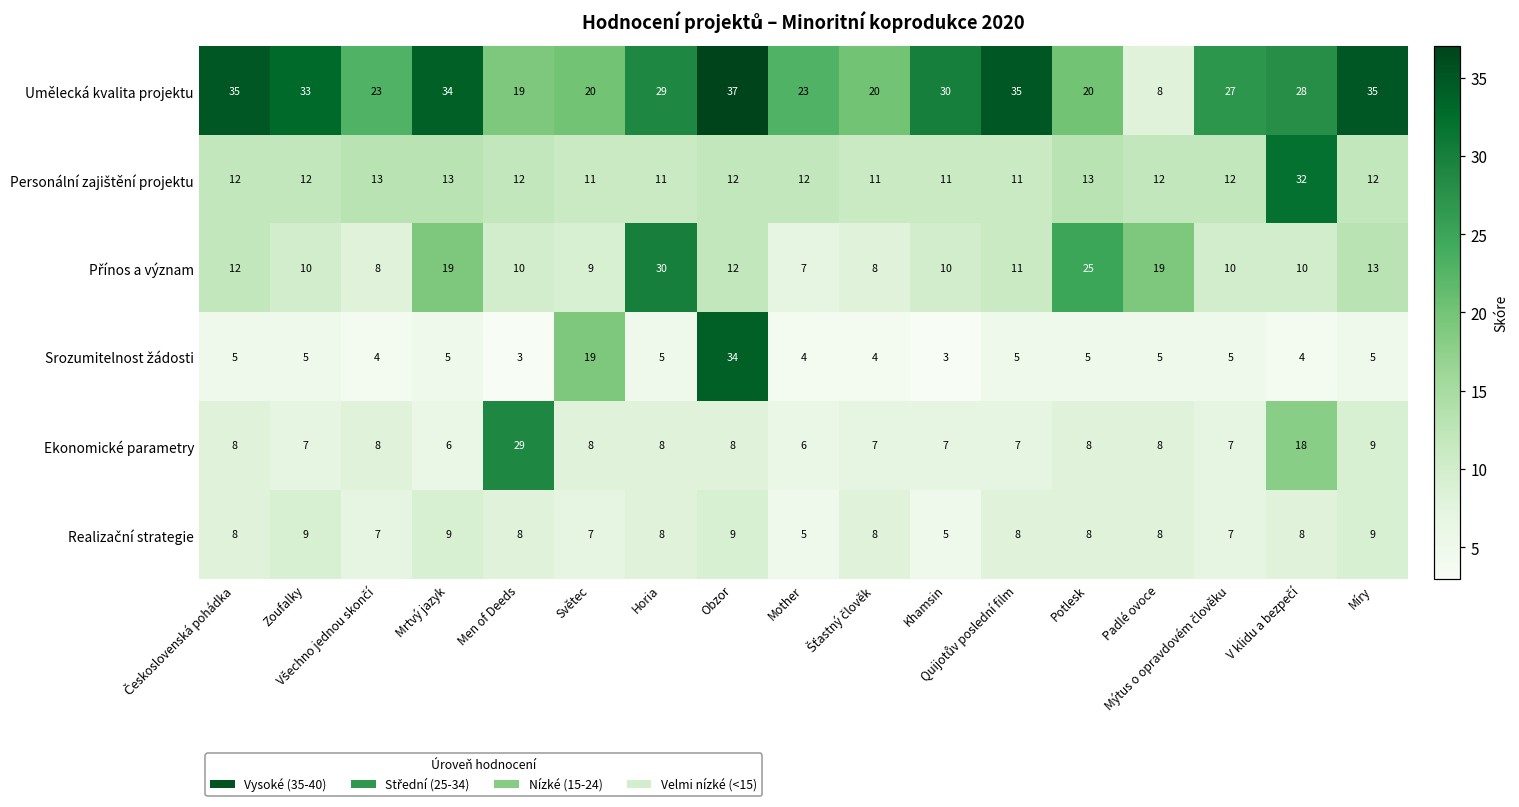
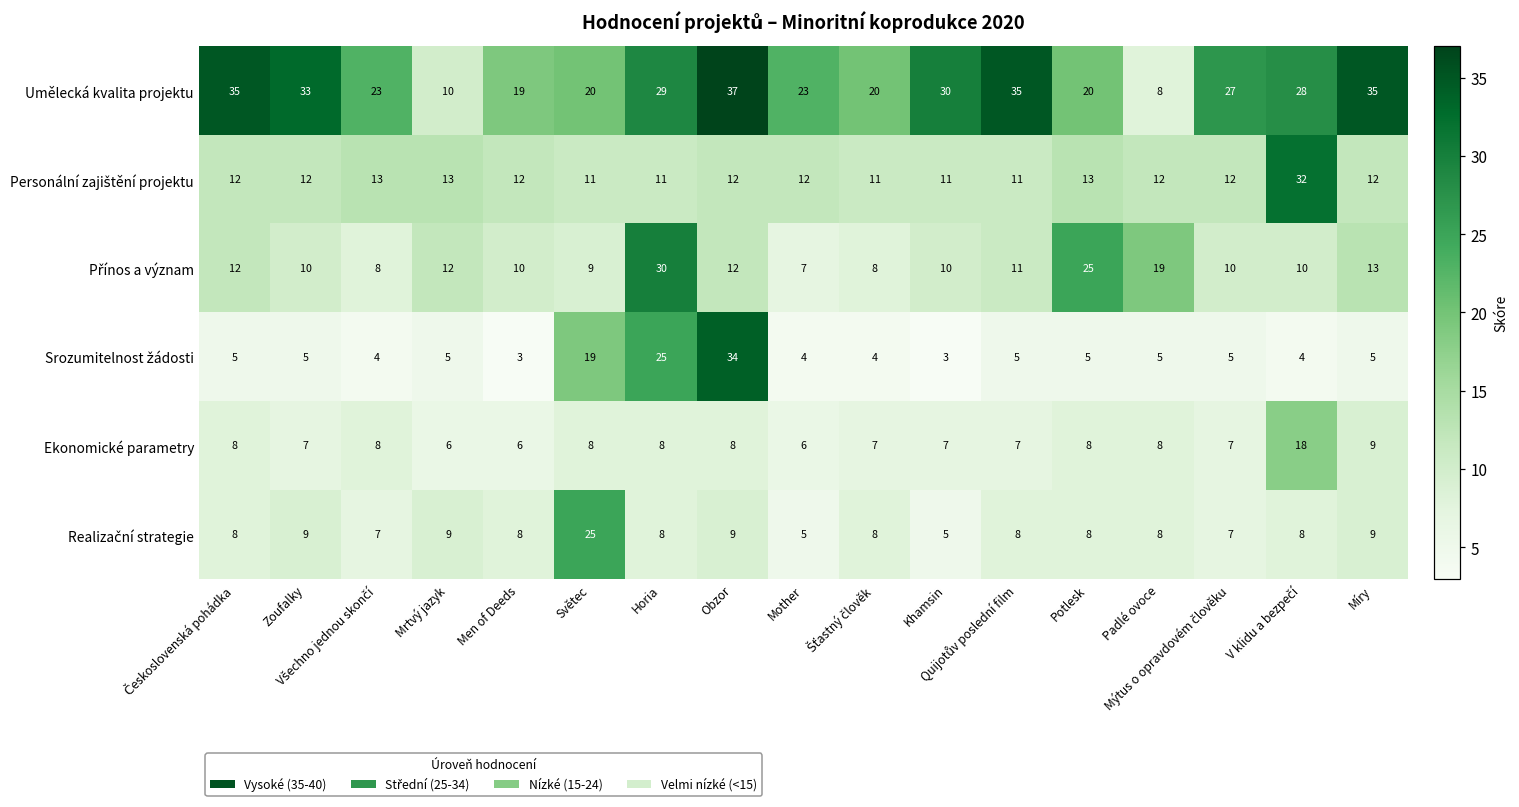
  {
    "Umělecká kvalita projektu": {
      "Československá pohádka": 35,
      "Zoufalky": 33,
      "Všechno jednou skončí": 23,
-     "Mrtvý jazyk": 34,
+     "Mrtvý jazyk": 10,
      "Men of Deeds": 19,
      "Světec": 20,
      "Horia": 29,
      "Obzor": 37,
      "Mother": 23,
      "Šťastný člověk": 20,
      "Khamsin": 30,
      "Quijotův poslední film": 35,
      "Potlesk": 20,
      "Padlé ovoce": 8,
      "Mýtus o opravdovém člověku": 27,
      "V klidu a bezpečí": 28,
      "Míry": 35
    },
    "Personální zajištění projektu": {
      "Československá pohádka": 12,
      "Zoufalky": 12,
      "Všechno jednou skončí": 13,
      "Mrtvý jazyk": 13,
      "Men of Deeds": 12,
      "Světec": 11,
      "Horia": 11,
      "Obzor": 12,
      "Mother": 12,
      "Šťastný člověk": 11,
      "Khamsin": 11,
      "Quijotův poslední film": 11,
      "Potlesk": 13,
      "Padlé ovoce": 12,
      "Mýtus o opravdovém člověku": 12,
      "V klidu a bezpečí": 32,
      "Míry": 12
    },
    "Přínos a význam": {
      "Československá pohádka": 12,
      "Zoufalky": 10,
      "Všechno jednou skončí": 8,
-     "Mrtvý jazyk": 19,
+     "Mrtvý jazyk": 12,
      "Men of Deeds": 10,
      "Světec": 9,
      "Horia": 30,
      "Obzor": 12,
      "Mother": 7,
      "Šťastný člověk": 8,
      "Khamsin": 10,
      "Quijotův poslední film": 11,
      "Potlesk": 25,
      "Padlé ovoce": 19,
      "Mýtus o opravdovém člověku": 10,
      "V klidu a bezpečí": 10,
      "Míry": 13
    },
    "Srozumitelnost žádosti": {
      "Československá pohádka": 5,
      "Zoufalky": 5,
      "Všechno jednou skončí": 4,
      "Mrtvý jazyk": 5,
      "Men of Deeds": 3,
      "Světec": 19,
-     "Horia": 5,
+     "Horia": 25,
      "Obzor": 34,
      "Mother": 4,
      "Šťastný člověk": 4,
      "Khamsin": 3,
      "Quijotův poslední film": 5,
      "Potlesk": 5,
      "Padlé ovoce": 5,
      "Mýtus o opravdovém člověku": 5,
      "V klidu a bezpečí": 4,
      "Míry": 5
    },
    "Ekonomické parametry": {
      "Československá pohádka": 8,
      "Zoufalky": 7,
      "Všechno jednou skončí": 8,
      "Mrtvý jazyk": 6,
-     "Men of Deeds": 29,
+     "Men of Deeds": 6,
      "Světec": 8,
      "Horia": 8,
      "Obzor": 8,
      "Mother": 6,
      "Šťastný člověk": 7,
      "Khamsin": 7,
      "Quijotův poslední film": 7,
      "Potlesk": 8,
      "Padlé ovoce": 8,
      "Mýtus o opravdovém člověku": 7,
      "V klidu a bezpečí": 18,
      "Míry": 9
    },
    "Realizační strategie": {
      "Československá pohádka": 8,
      "Zoufalky": 9,
      "Všechno jednou skončí": 7,
      "Mrtvý jazyk": 9,
      "Men of Deeds": 8,
-     "Světec": 7,
+     "Světec": 25,
      "Horia": 8,
      "Obzor": 9,
      "Mother": 5,
      "Šťastný člověk": 8,
      "Khamsin": 5,
      "Quijotův poslední film": 8,
      "Potlesk": 8,
      "Padlé ovoce": 8,
      "Mýtus o opravdovém člověku": 7,
      "V klidu a bezpečí": 8,
      "Míry": 9
    }
  }
